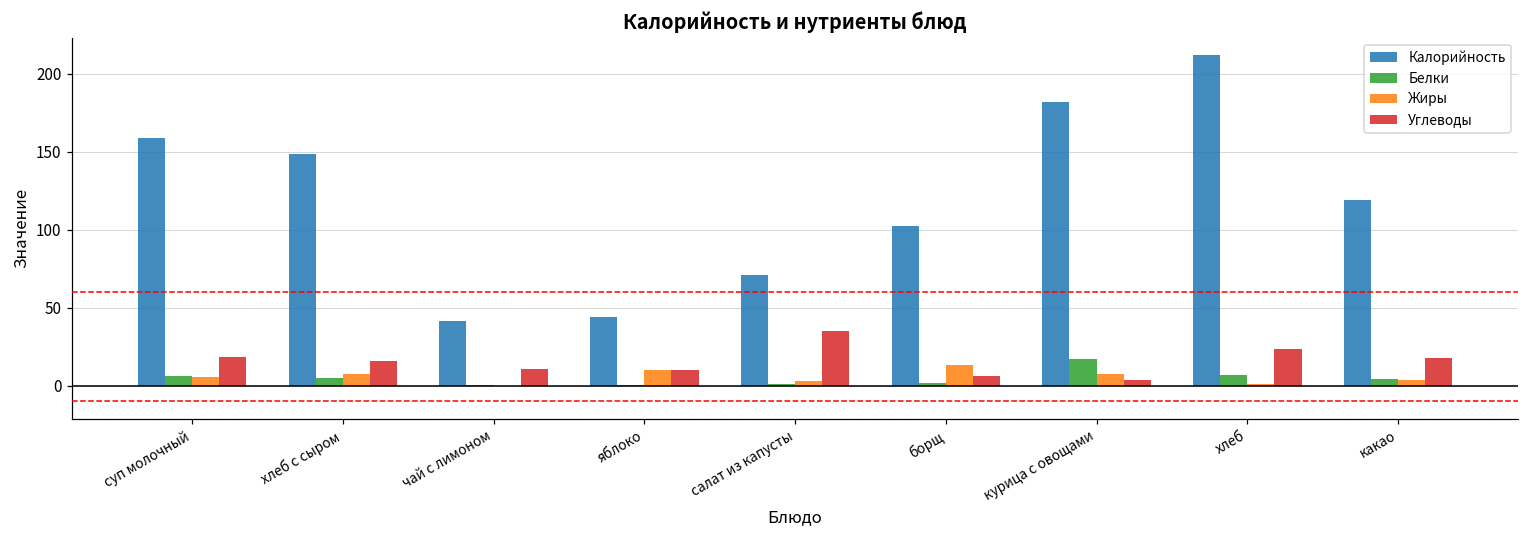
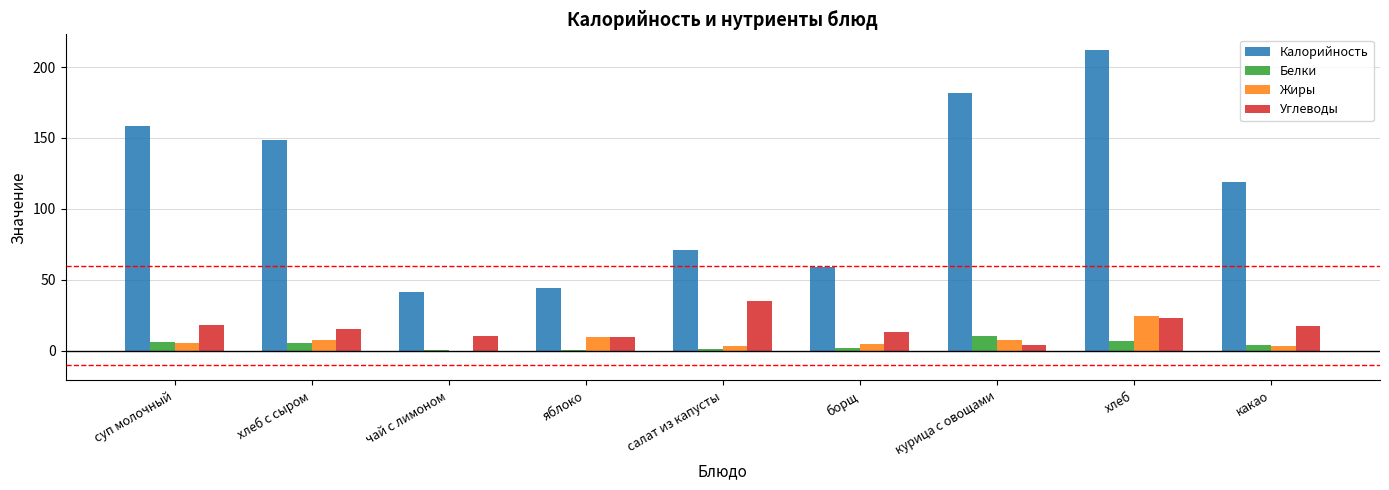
  {
    "Калорийность": {
      "суп молочный": 159,
      "хлеб с сыром": 148,
      "чай с лимоном": 42,
      "яблоко": 44,
      "салат из капусты": 71,
-     "борщ": 103,
+     "борщ": 59,
      "курица с овощами": 182,
      "хлеб": 212,
      "какао": 119
    },
    "Белки": {
      "суп молочный": 6,
      "хлеб с сыром": 5,
      "борщ": 2,
-     "курица с овощами": 17,
+     "курица с овощами": 10,
      "хлеб": 7,
      "какао": 4
    },
    "Жиры": {
      "суп молочный": 6,
      "хлеб с сыром": 7,
      "яблоко": 10,
      "салат из капусты": 3,
-     "борщ": 13,
+     "борщ": 5,
      "курица с овощами": 8,
-     "хлеб": 1,
+     "хлеб": 24,
      "какао": 4
    },
    "Углеводы": {
      "суп молочный": 18,
      "хлеб с сыром": 16,
      "чай с лимоном": 10,
      "яблоко": 10,
      "салат из капусты": 35,
-     "борщ": 6,
+     "борщ": 13,
      "курица с овощами": 4,
      "хлеб": 23,
      "какао": 18
    }
  }
